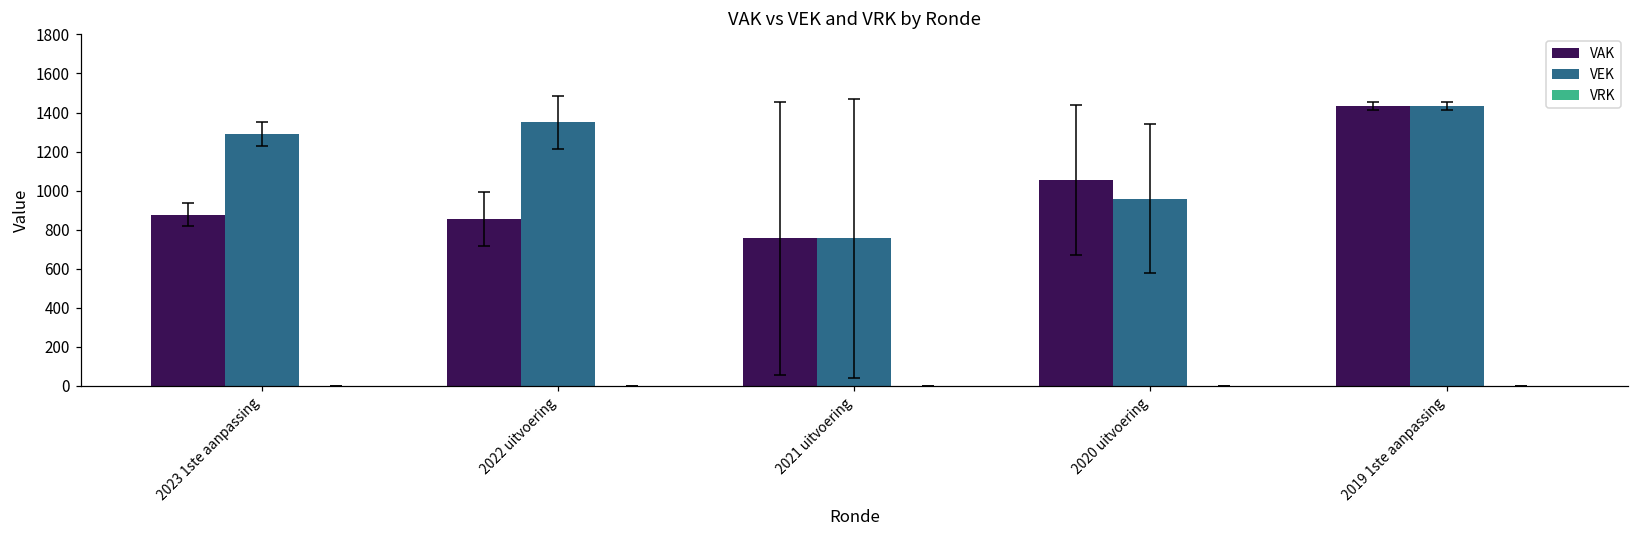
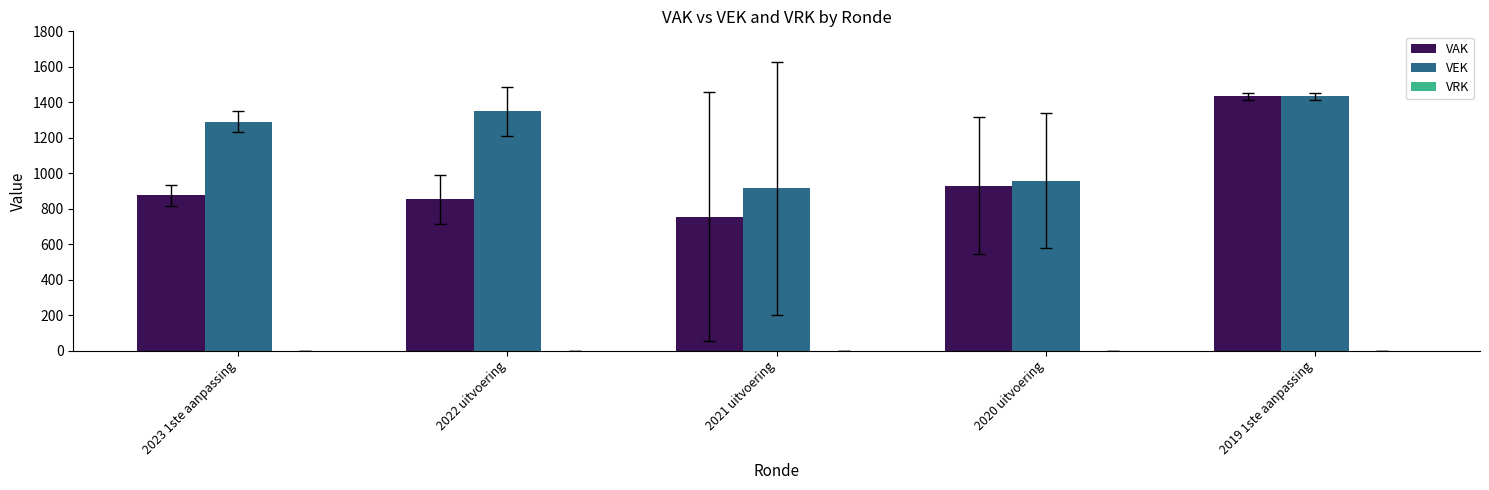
  {
    "VAK": {
      "2023 1ste aanpassing": 880,
      "2022 uitvoering": 850,
      "2021 uitvoering": 760,
-     "2020 uitvoering": 1050,
+     "2020 uitvoering": 930,
      "2019 1ste aanpassing": 1430
    },
    "VEK": {
      "2023 1ste aanpassing": 1290,
      "2022 uitvoering": 1350,
-     "2021 uitvoering": 760,
+     "2021 uitvoering": 920,
      "2020 uitvoering": 960,
      "2019 1ste aanpassing": 1430
    },
    "VRK": {
      "2023 1ste aanpassing": 0,
      "2022 uitvoering": 0,
      "2021 uitvoering": 0,
      "2020 uitvoering": 0,
      "2019 1ste aanpassing": 0
    }
  }
